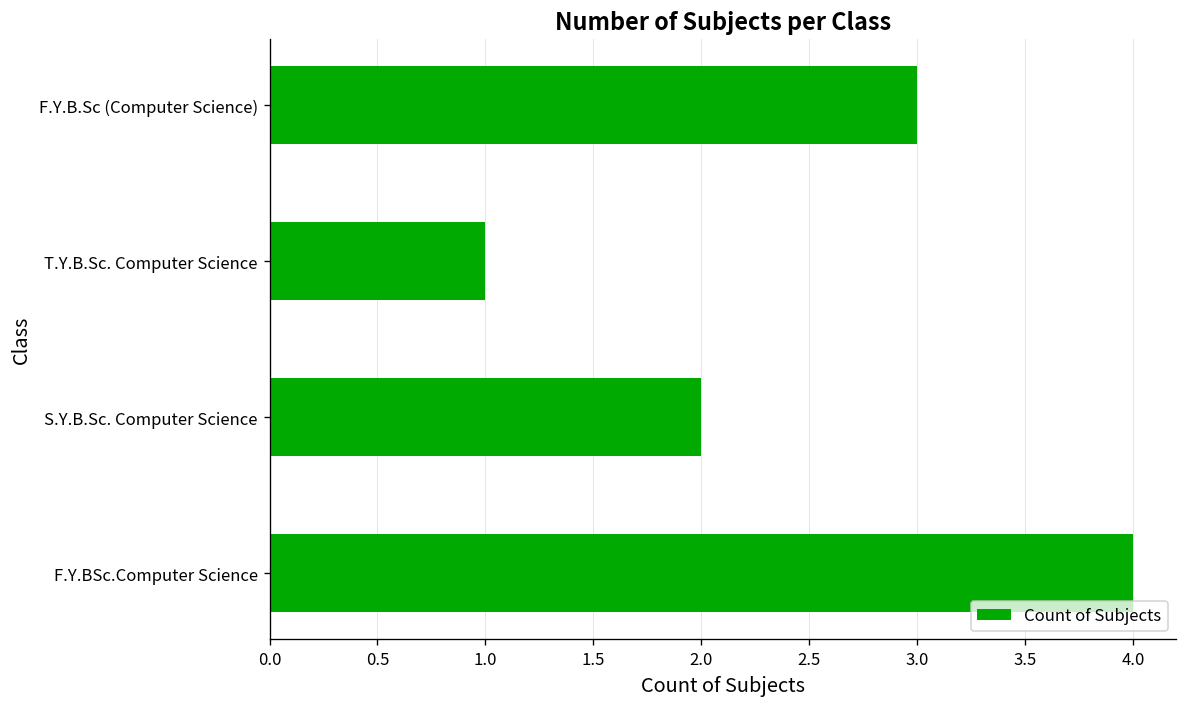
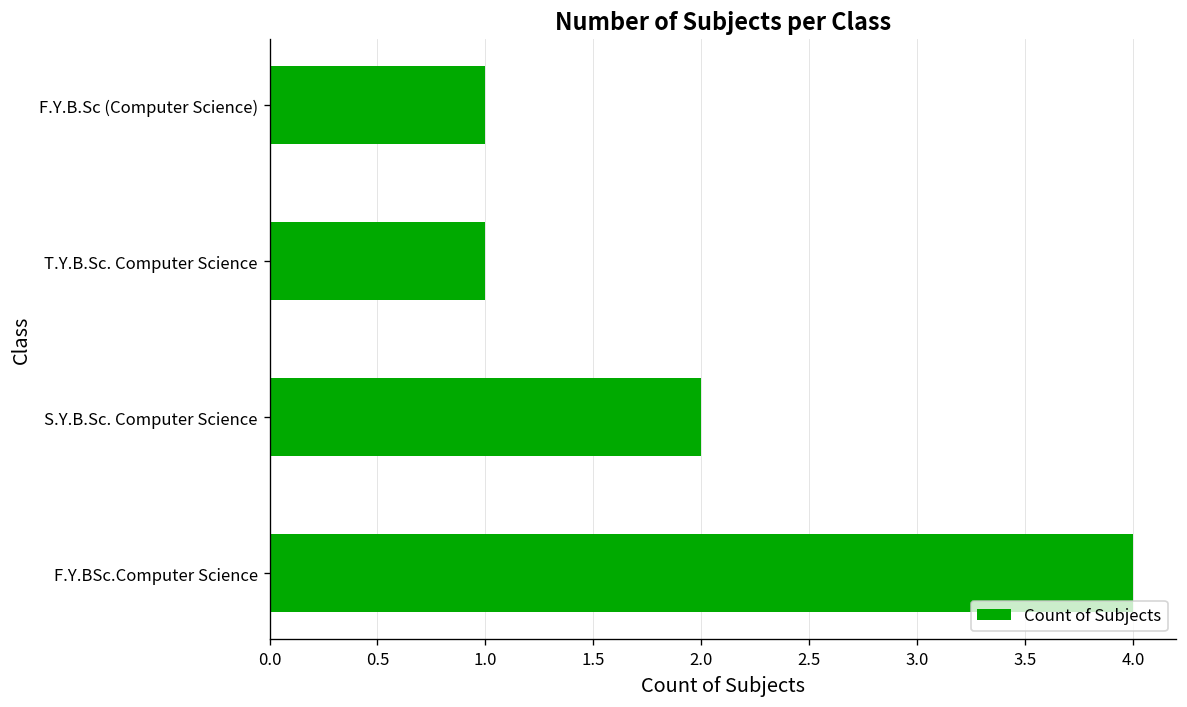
  {
-   "F.Y.B.Sc (Computer Science)": 3,
+   "F.Y.B.Sc (Computer Science)": 1,
    "T.Y.B.Sc. Computer Science": 1,
    "S.Y.B.Sc. Computer Science": 2,
    "F.Y.BSc.Computer Science": 4
  }
